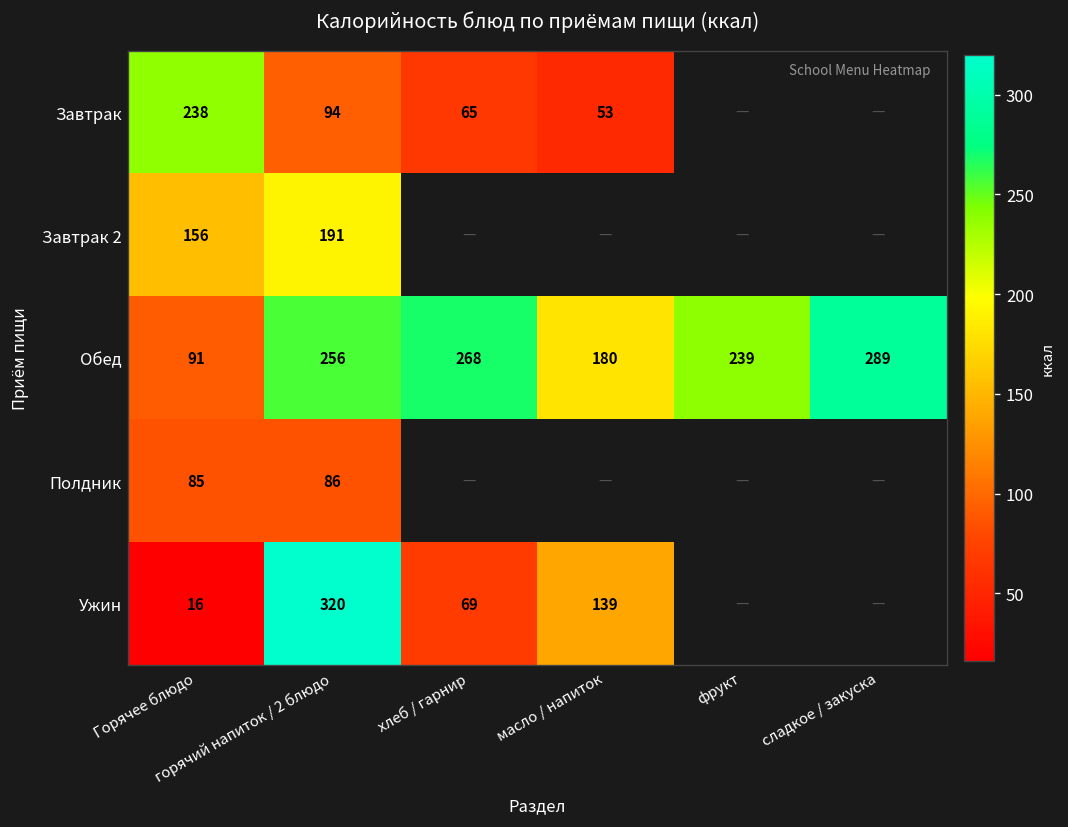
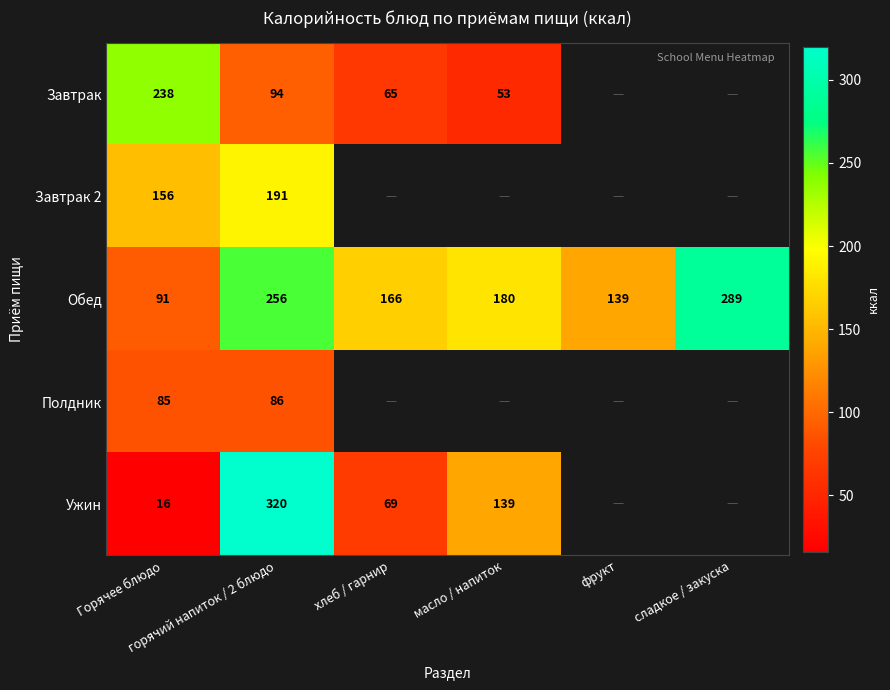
  {
    "Завтрак": {
      "Горячее блюдо": 238,
      "горячий напиток / 2 блюдо": 94,
      "хлеб / гарнир": 65,
      "масло / напиток": 53
    },
    "Завтрак 2": {
      "Горячее блюдо": 156,
      "горячий напиток / 2 блюдо": 191
    },
    "Обед": {
      "Горячее блюдо": 91,
      "горячий напиток / 2 блюдо": 256,
-     "хлеб / гарнир": 268,
+     "хлеб / гарнир": 166,
      "масло / напиток": 180,
-     "фрукт": 239,
+     "фрукт": 139,
      "сладкое / закуска": 289
    },
    "Полдник": {
      "Горячее блюдо": 85,
      "горячий напиток / 2 блюдо": 86
    },
    "Ужин": {
      "Горячее блюдо": 16,
      "горячий напиток / 2 блюдо": 320,
      "хлеб / гарнир": 69,
      "масло / напиток": 139
    }
  }
